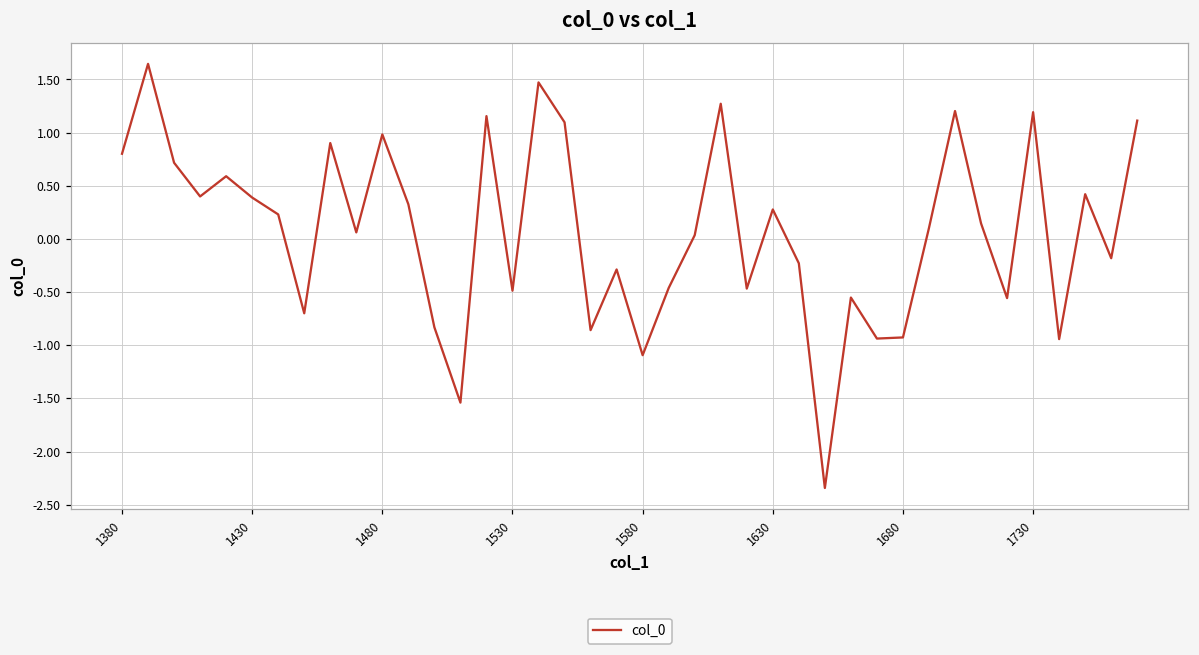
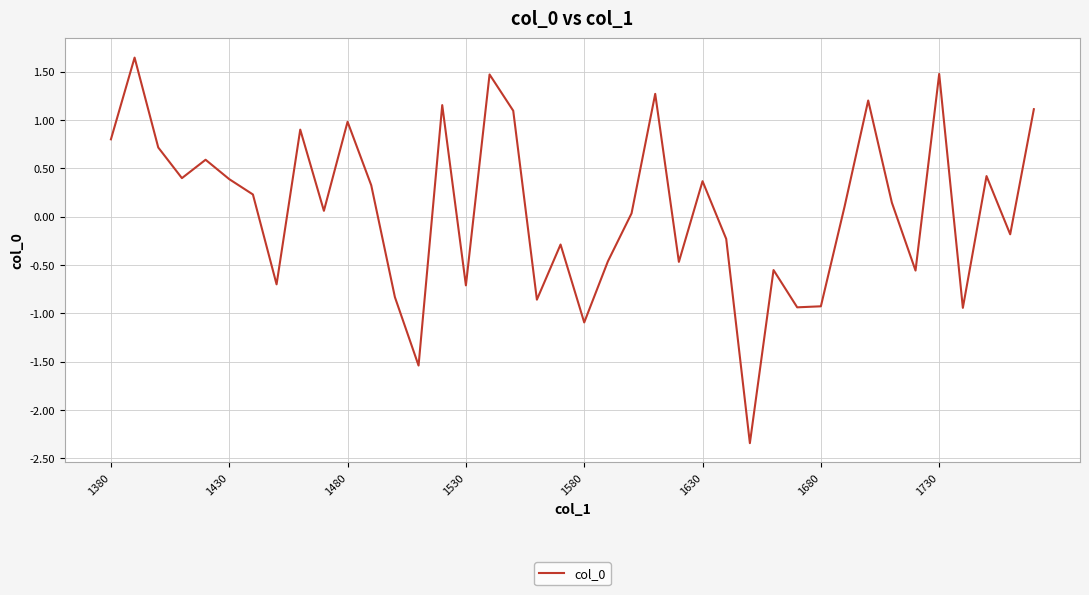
  {
    "1380": 0.8,
    "1430": 0.4,
    "1480": 1.0,
-   "1530": -0.5,
+   "1530": -0.7,
    "1580": -1.1,
-   "1630": 0.3,
+   "1630": 0.4,
    "1680": -0.9,
-   "1730": 1.2
+   "1730": 1.5
  }
